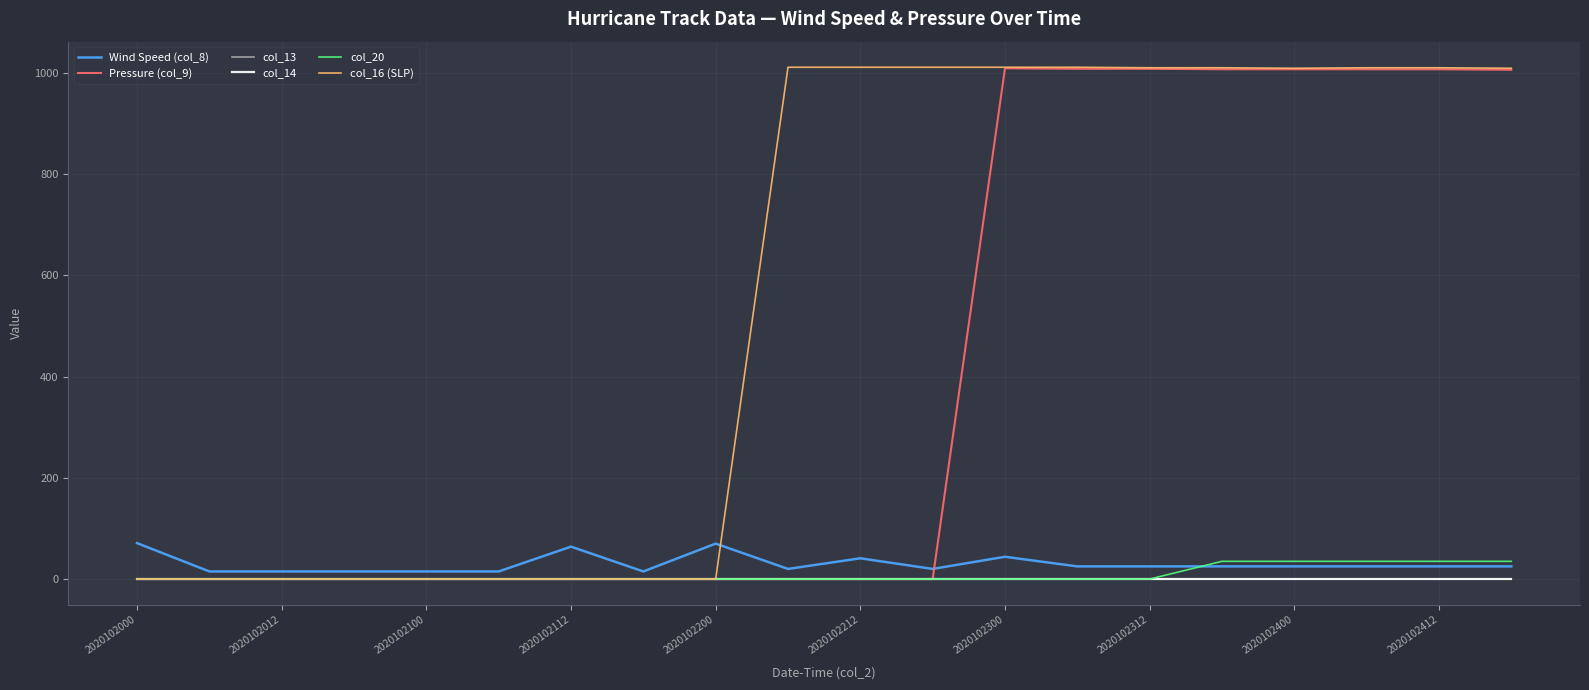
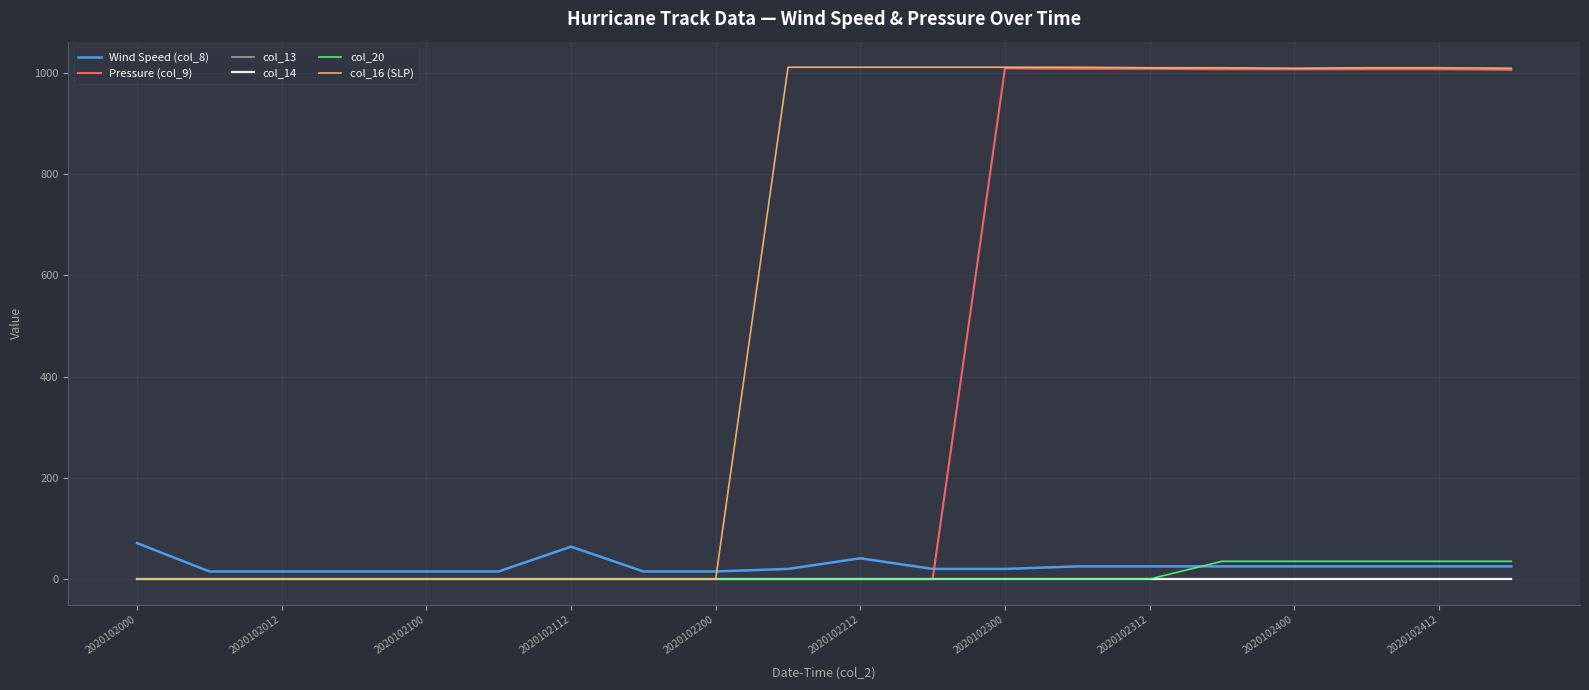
  {
    "Wind Speed (col_8)": {
      "2020102000": 70,
      "2020102012": 20,
      "2020102100": 20,
      "2020102112": 60,
-     "2020102200": 70,
+     "2020102200": 20,
      "2020102212": 40,
-     "2020102300": 40,
+     "2020102300": 20,
      "2020102312": 30,
      "2020102400": 30,
      "2020102412": 30
    },
    "col_14": {
      "2020102400": 0,
      "2020102412": 0
    },
    "col_20": {
      "2020102400": 40,
      "2020102412": 40
    },
    "col_16 (SLP)": {
      "2020102212": 1010
    }
  }
